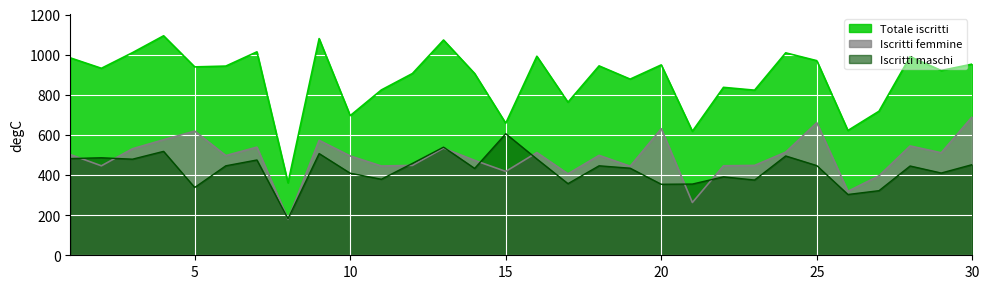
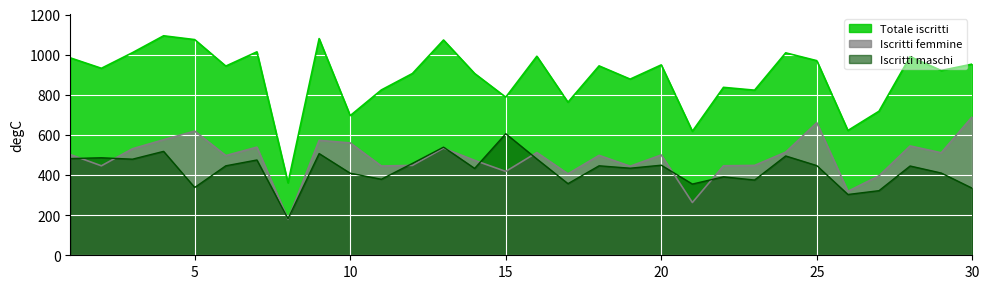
  {
    "Totale iscritti": {
-     "5": 940,
+     "5": 1080,
      "10": 700,
-     "15": 660,
+     "15": 790,
      "20": 950,
      "25": 970,
      "30": 950
    },
    "Iscritti femmine": {
      "5": 620,
-     "10": 500,
+     "10": 560,
      "15": 420,
-     "20": 630,
+     "20": 500,
      "25": 660,
      "30": 690
    },
    "Iscritti maschi": {
      "5": 340,
      "10": 410,
      "15": 610,
-     "20": 350,
+     "20": 450,
      "25": 450,
-     "30": 450
+     "30": 330
    }
  }
